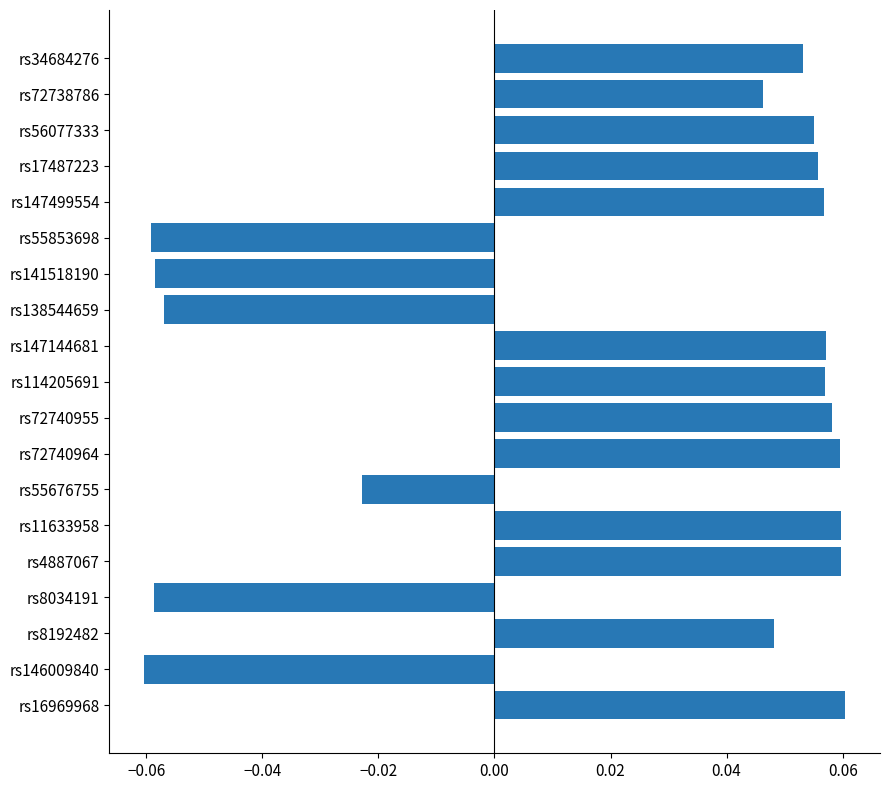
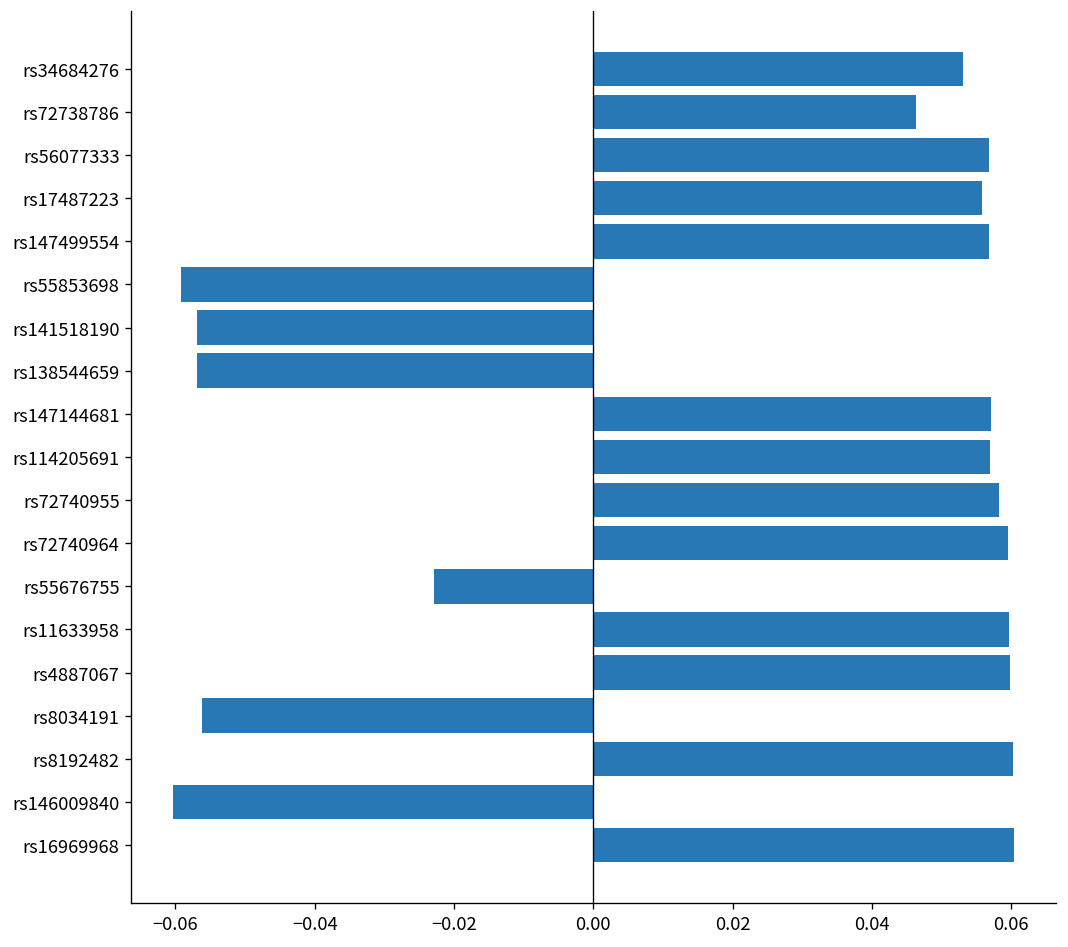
  {
    "rs34684276": 0.053,
    "rs72738786": 0.046,
-   "rs56077333": 0.055,
+   "rs56077333": 0.057,
    "rs17487223": 0.056,
    "rs147499554": 0.057,
    "rs55853698": -0.059,
-   "rs141518190": -0.059,
+   "rs141518190": -0.057,
    "rs138544659": -0.057,
    "rs147144681": 0.057,
    "rs114205691": 0.057,
    "rs72740955": 0.058,
    "rs72740964": 0.060,
    "rs55676755": -0.023,
    "rs11633958": 0.060,
    "rs4887067": 0.060,
-   "rs8034191": -0.059,
-   "rs8192482": 0.048,
+   "rs8034191": -0.056,
+   "rs8192482": 0.060,
    "rs146009840": -0.060,
    "rs16969968": 0.060
  }
